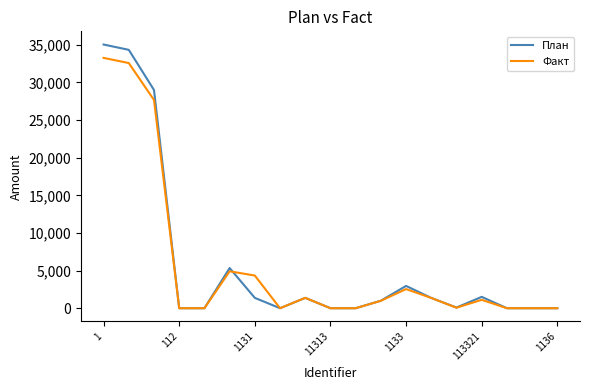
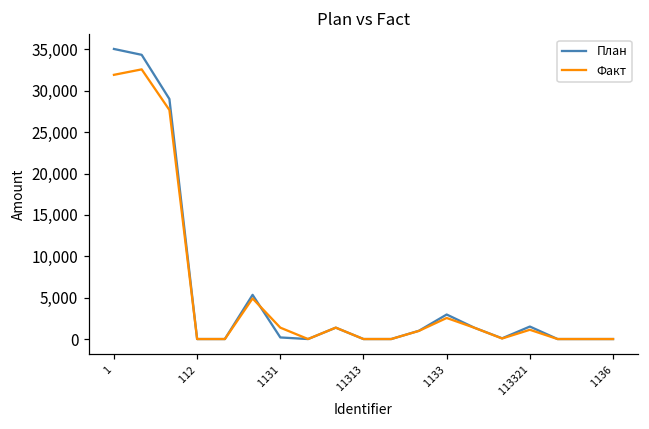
  {
    "План": {
      "1": "35,000",
-     "1131": "1,000",
+     "1131": "0",
      "1133": "3,000",
      "113321": "2,000"
    },
    "Факт": {
-     "1": "33,000",
-     "1131": "4,000",
+     "1": "32,000",
+     "1131": "1,000",
      "1133": "3,000",
      "113321": "1,000"
    }
  }
